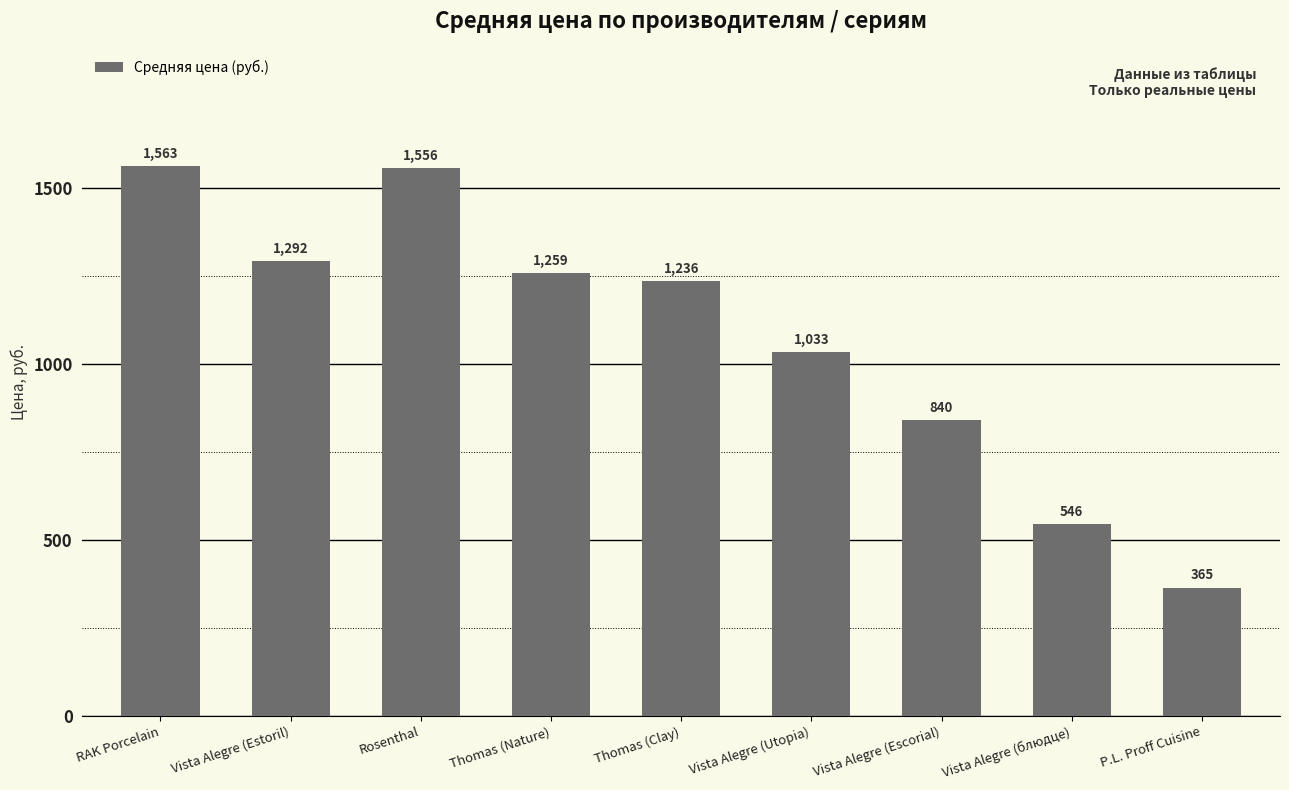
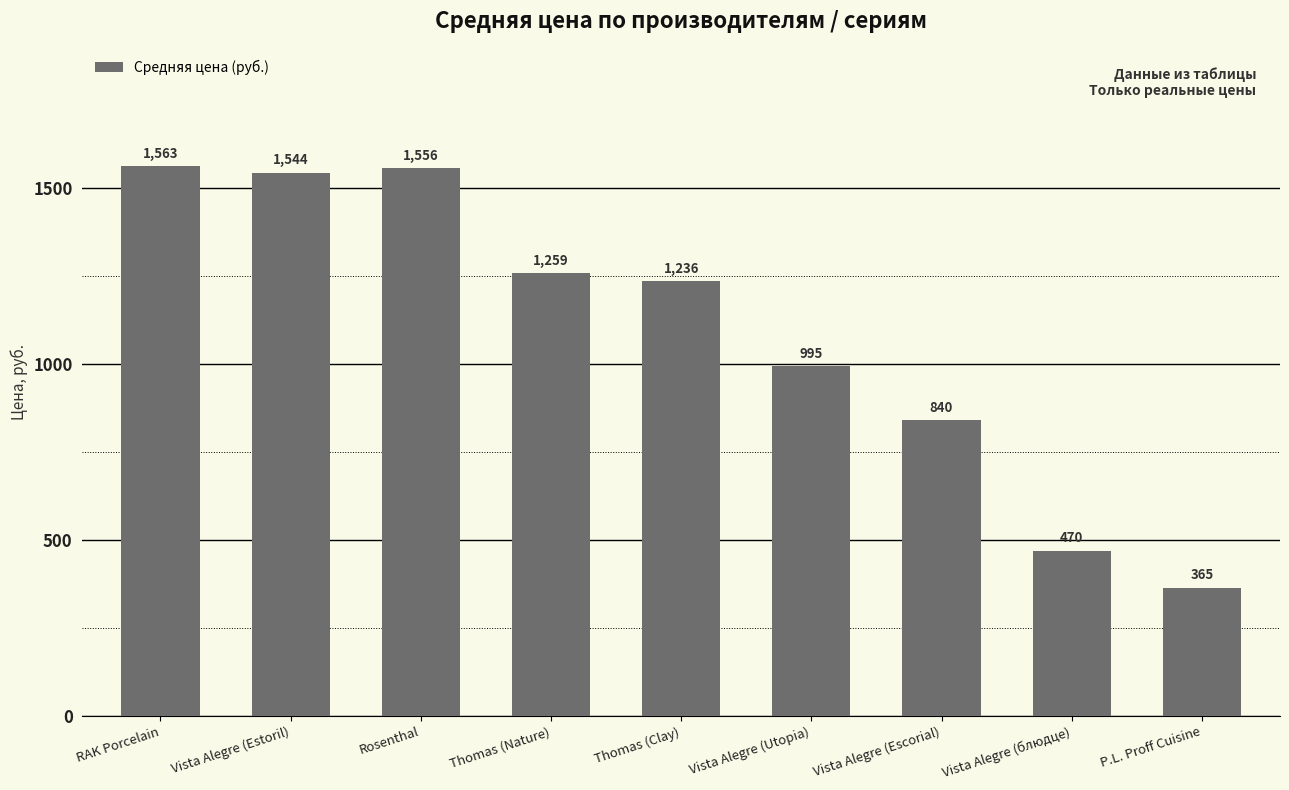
  {
    "RAK Porcelain": "1,563",
-   "Vista Alegre (Estoril)": "1,292",
+   "Vista Alegre (Estoril)": "1,544",
    "Rosenthal": "1,556",
    "Thomas (Nature)": "1,259",
    "Thomas (Clay)": "1,236",
-   "Vista Alegre (Utopia)": "1,033",
+   "Vista Alegre (Utopia)": "995",
    "Vista Alegre (Escorial)": "840",
-   "Vista Alegre (блюдце)": "546",
+   "Vista Alegre (блюдце)": "470",
    "P.L. Proff Cuisine": "365"
  }
